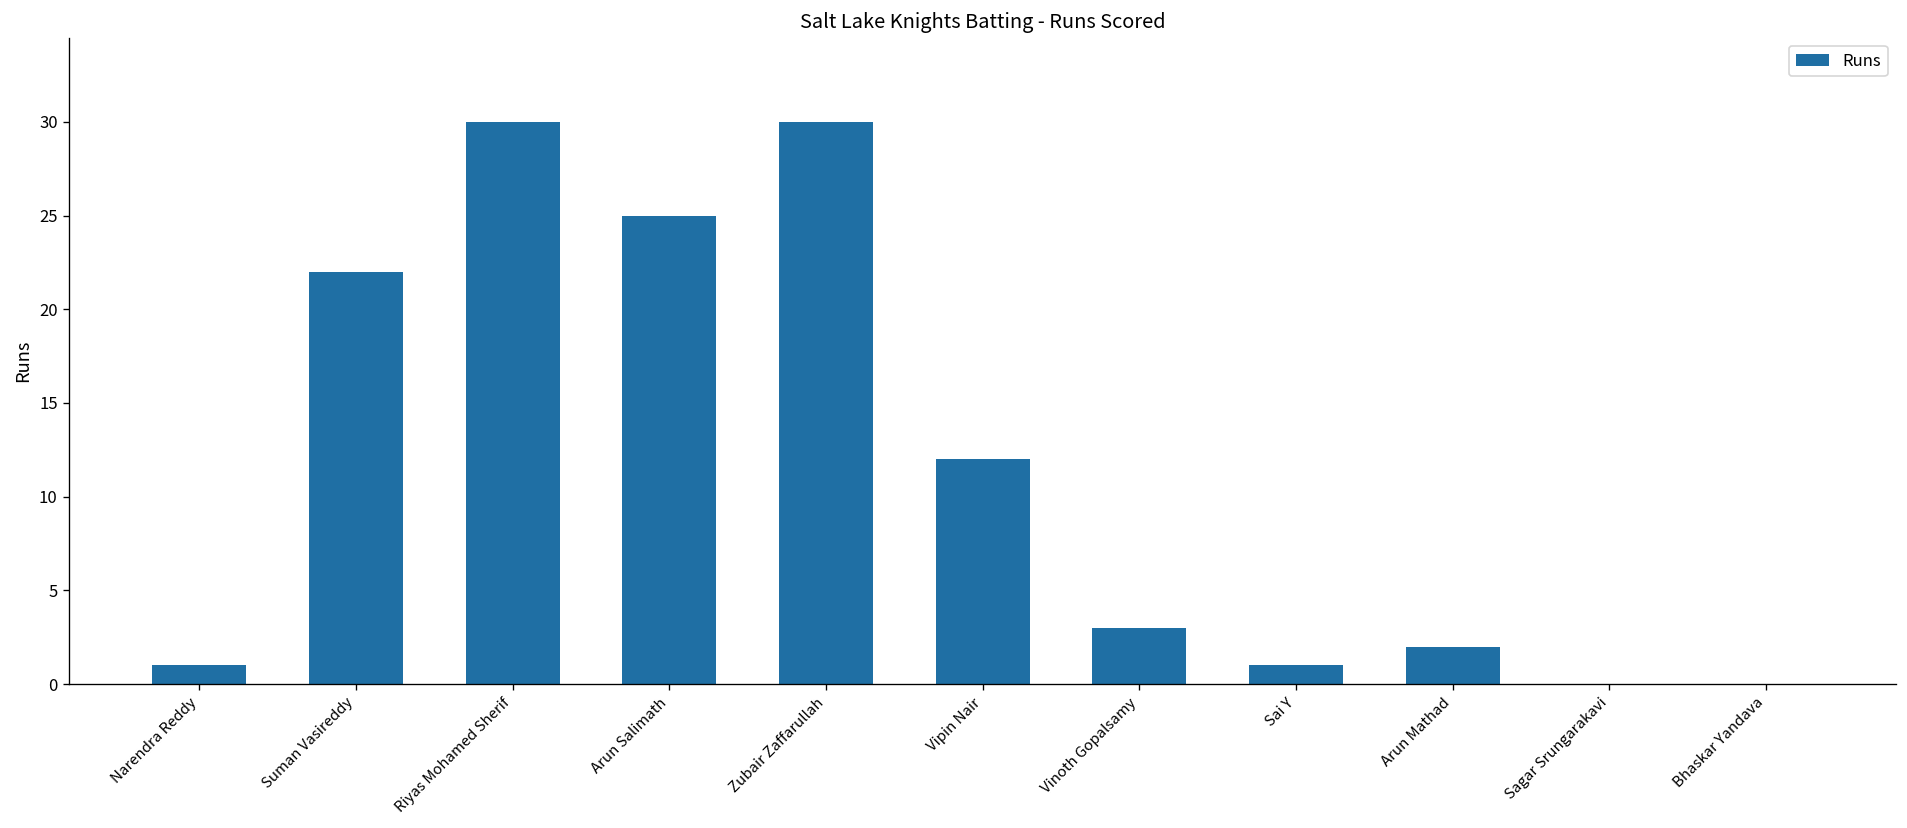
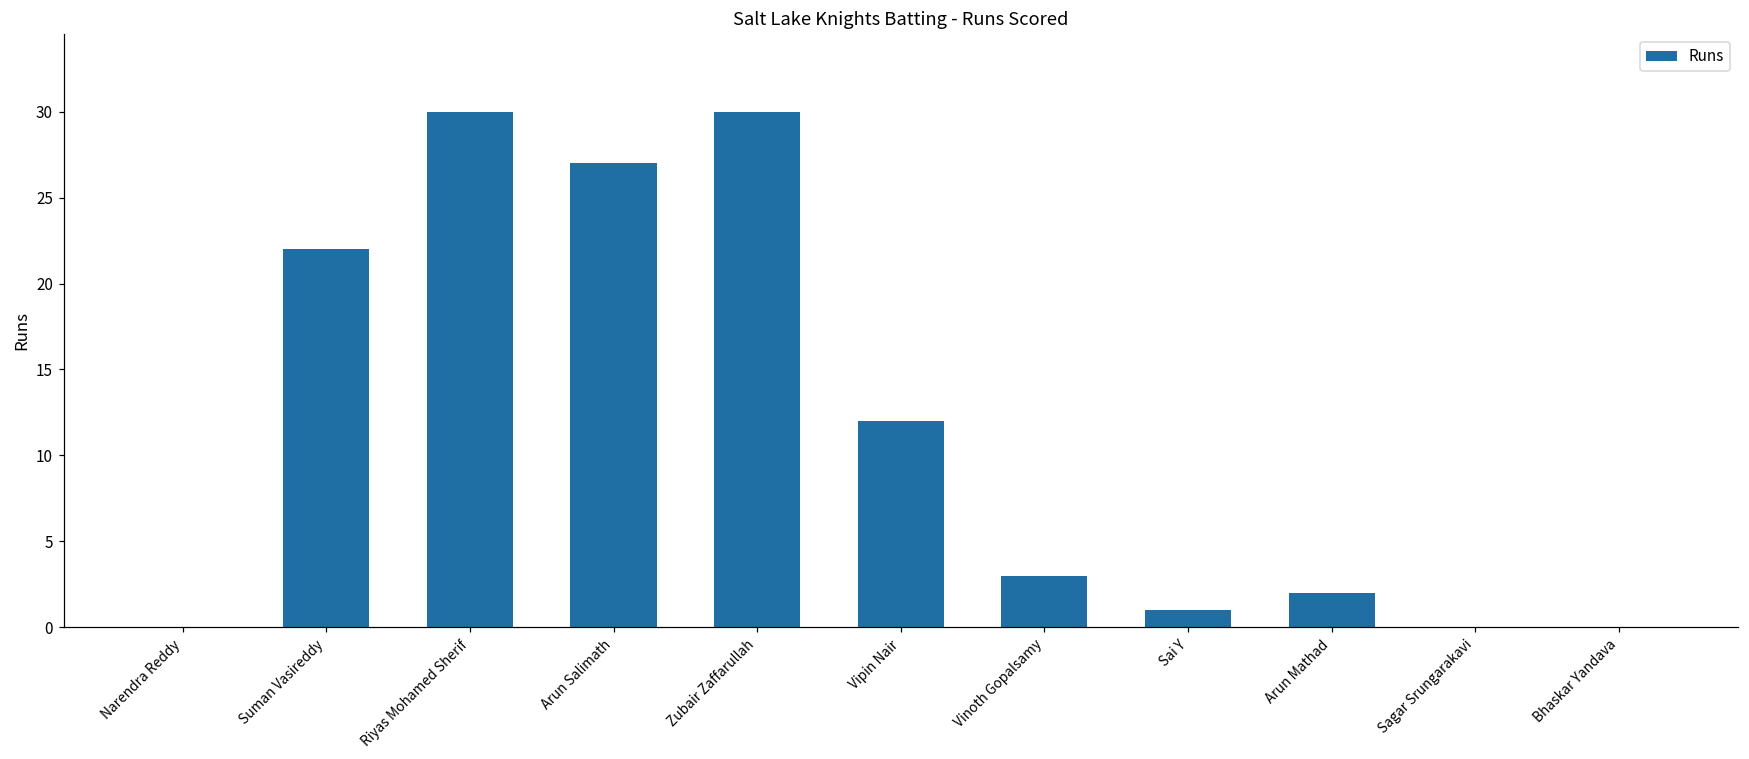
  {
-   "Narendra Reddy": 1,
+   "Narendra Reddy": 0,
    "Suman Vasireddy": 22,
    "Riyas Mohamed Sherif": 30,
-   "Arun Salimath": 25,
+   "Arun Salimath": 27,
    "Zubair Zaffarullah": 30,
    "Vipin Nair": 12,
    "Vinoth Gopalsamy": 3,
    "Sai Y": 1,
    "Arun Mathad": 2,
    "Sagar Srungarakavi": 0,
    "Bhaskar Yandava": 0
  }
